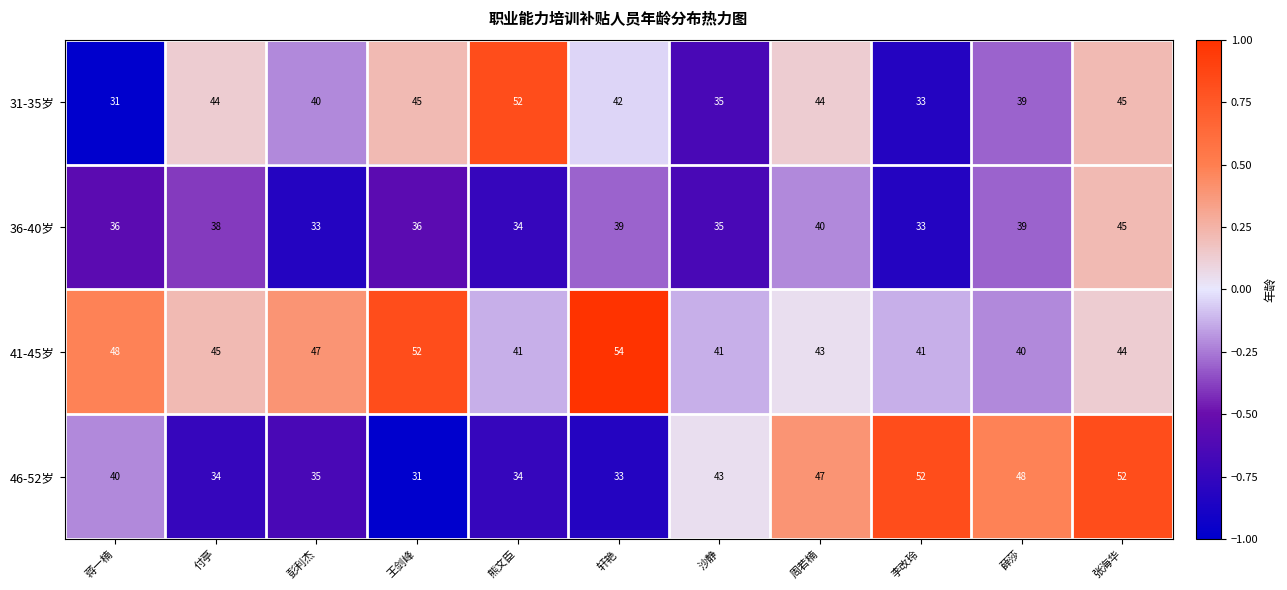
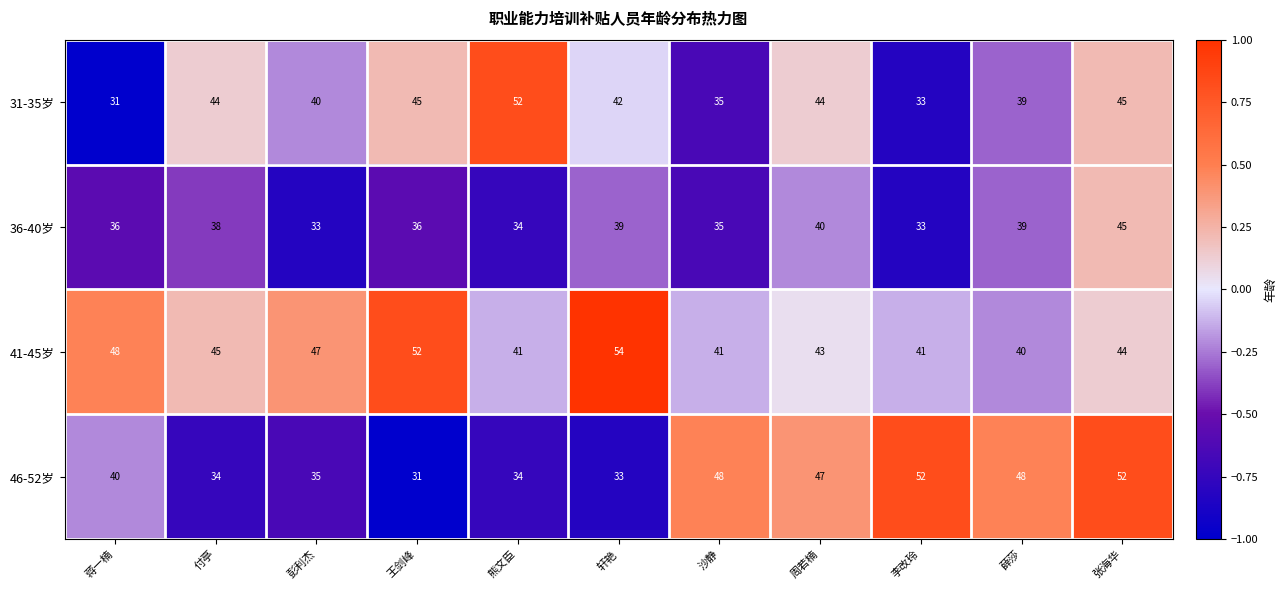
  {
    "31-35岁": {
      "蒋一楠": 31,
      "付亭": 44,
      "彭利杰": 40,
      "王剑峰": 45,
      "熊文臣": 52,
      "轩艳": 42,
      "沙静": 35,
      "周若楠": 44,
      "李改玲": 33,
      "薛莎": 39,
      "张海华": 45
    },
    "36-40岁": {
      "蒋一楠": 36,
      "付亭": 38,
      "彭利杰": 33,
      "王剑峰": 36,
      "熊文臣": 34,
      "轩艳": 39,
      "沙静": 35,
      "周若楠": 40,
      "李改玲": 33,
      "薛莎": 39,
      "张海华": 45
    },
    "41-45岁": {
      "蒋一楠": 48,
      "付亭": 45,
      "彭利杰": 47,
      "王剑峰": 52,
      "熊文臣": 41,
      "轩艳": 54,
      "沙静": 41,
      "周若楠": 43,
      "李改玲": 41,
      "薛莎": 40,
      "张海华": 44
    },
    "46-52岁": {
      "蒋一楠": 40,
      "付亭": 34,
      "彭利杰": 35,
      "王剑峰": 31,
      "熊文臣": 34,
      "轩艳": 33,
-     "沙静": 43,
+     "沙静": 48,
      "周若楠": 47,
      "李改玲": 52,
      "薛莎": 48,
      "张海华": 52
    }
  }
